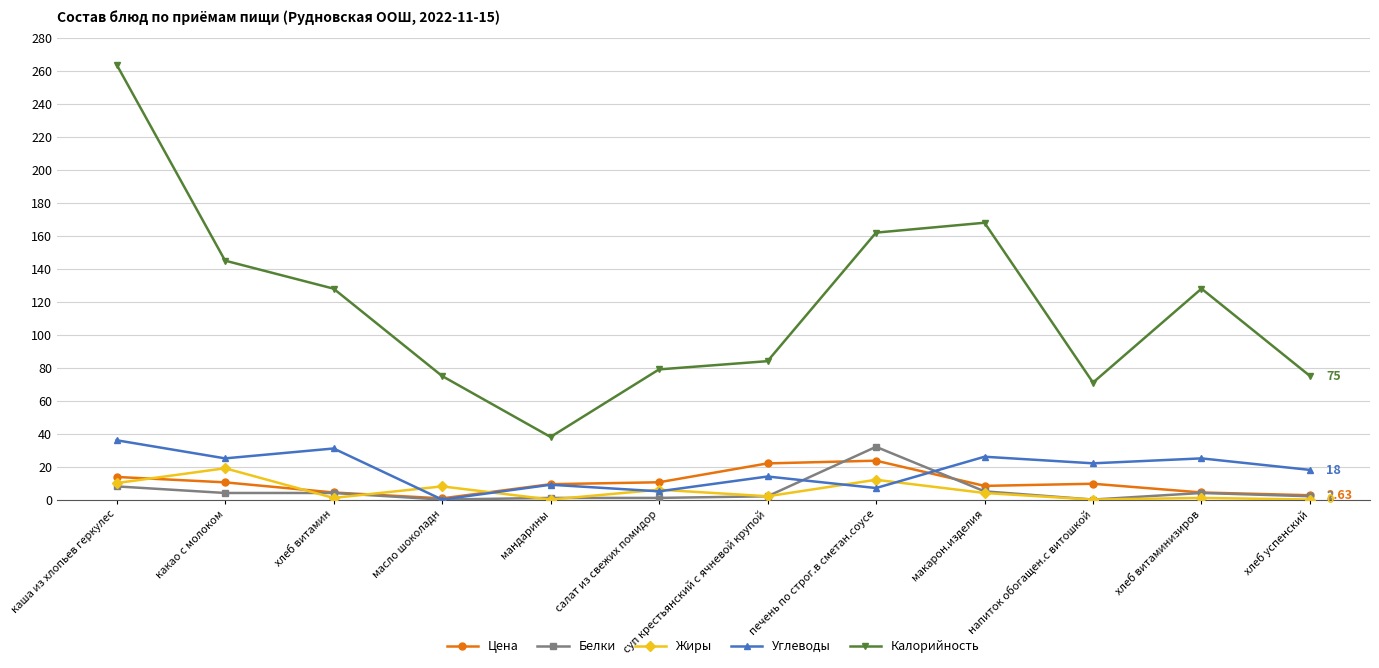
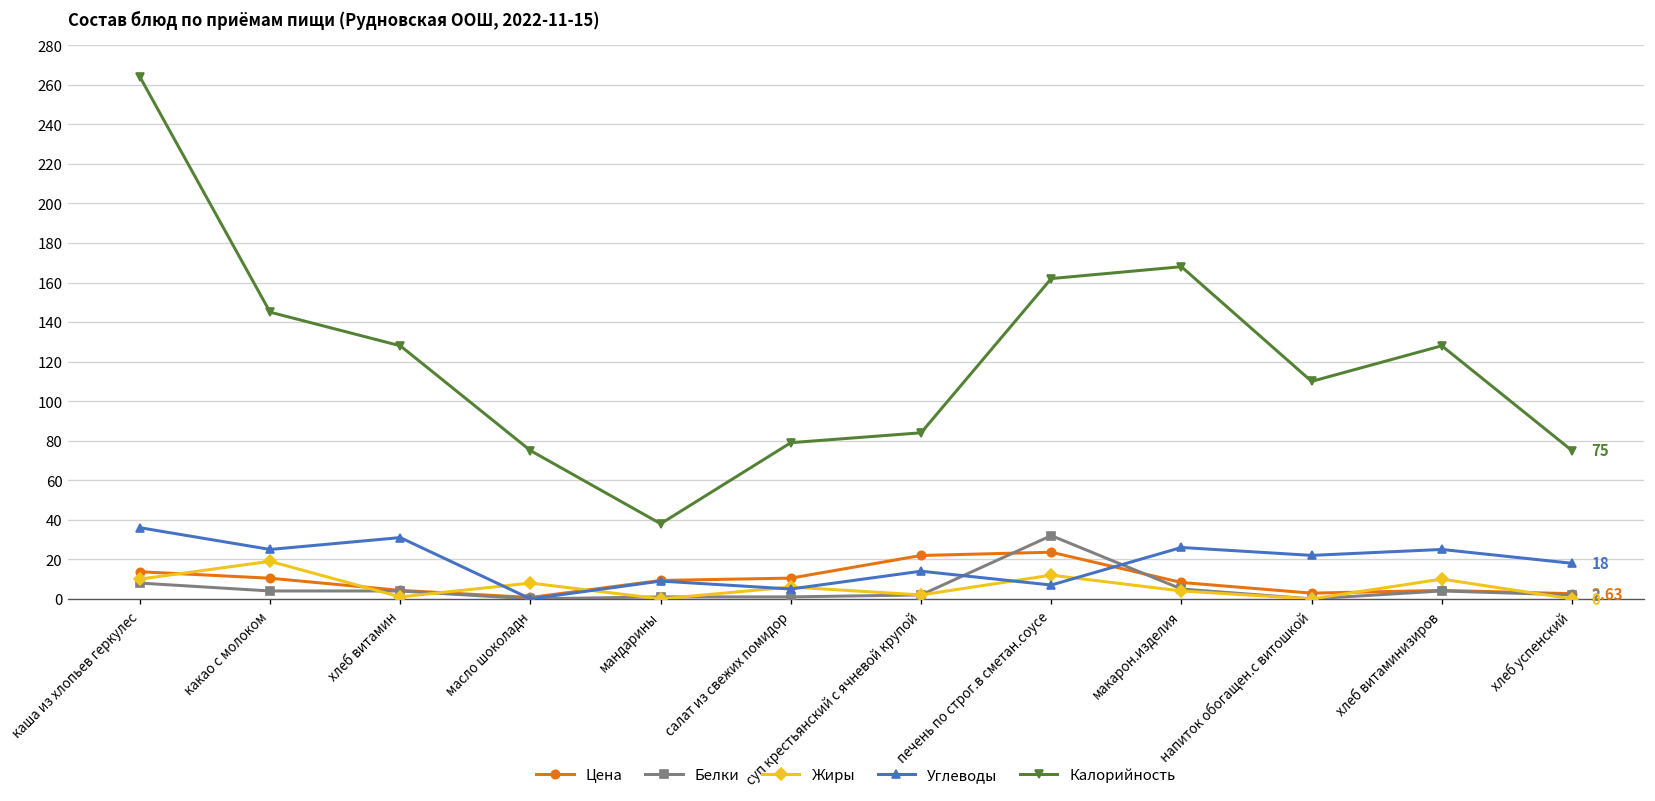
  {
    "Цена": {
      "каша из хлопьев геркулес": 14,
      "какао с молоком": 10,
      "салат из свежих помидор": 11,
      "суп крестьянский с ячневой крупой": 22,
      "печень по строг.в сметан.соусе": 24,
      "макарон.изделия": 8,
-     "напиток обогащен.с витошкой": 10
+     "напиток обогащен.с витошкой": 3
    },
    "Белки": {
      "каша из хлопьев геркулес": 8,
      "какао с молоком": 4,
      "салат из свежих помидор": 1,
      "печень по строг.в сметан.соусе": 32
    },
    "Жиры": {
      "каша из хлопьев геркулес": 10,
      "какао с молоком": 19,
      "хлеб витамин": 1,
      "масло шоколадн": 8,
      "печень по строг.в сметан.соусе": 12,
-     "хлеб витаминизиров": 1
+     "хлеб витаминизиров": 10
    },
    "Углеводы": {
      "хлеб успенский": 18
    },
    "Калорийность": {
      "каша из хлопьев геркулес": 264,
      "какао с молоком": 145,
      "хлеб витамин": 128,
      "масло шоколадн": 75,
      "мандарины": 38,
      "салат из свежих помидор": 79,
      "суп крестьянский с ячневой крупой": 84,
      "печень по строг.в сметан.соусе": 162,
      "макарон.изделия": 168,
-     "напиток обогащен.с витошкой": 71,
+     "напиток обогащен.с витошкой": 110,
      "хлеб витаминизиров": 128
    }
  }
